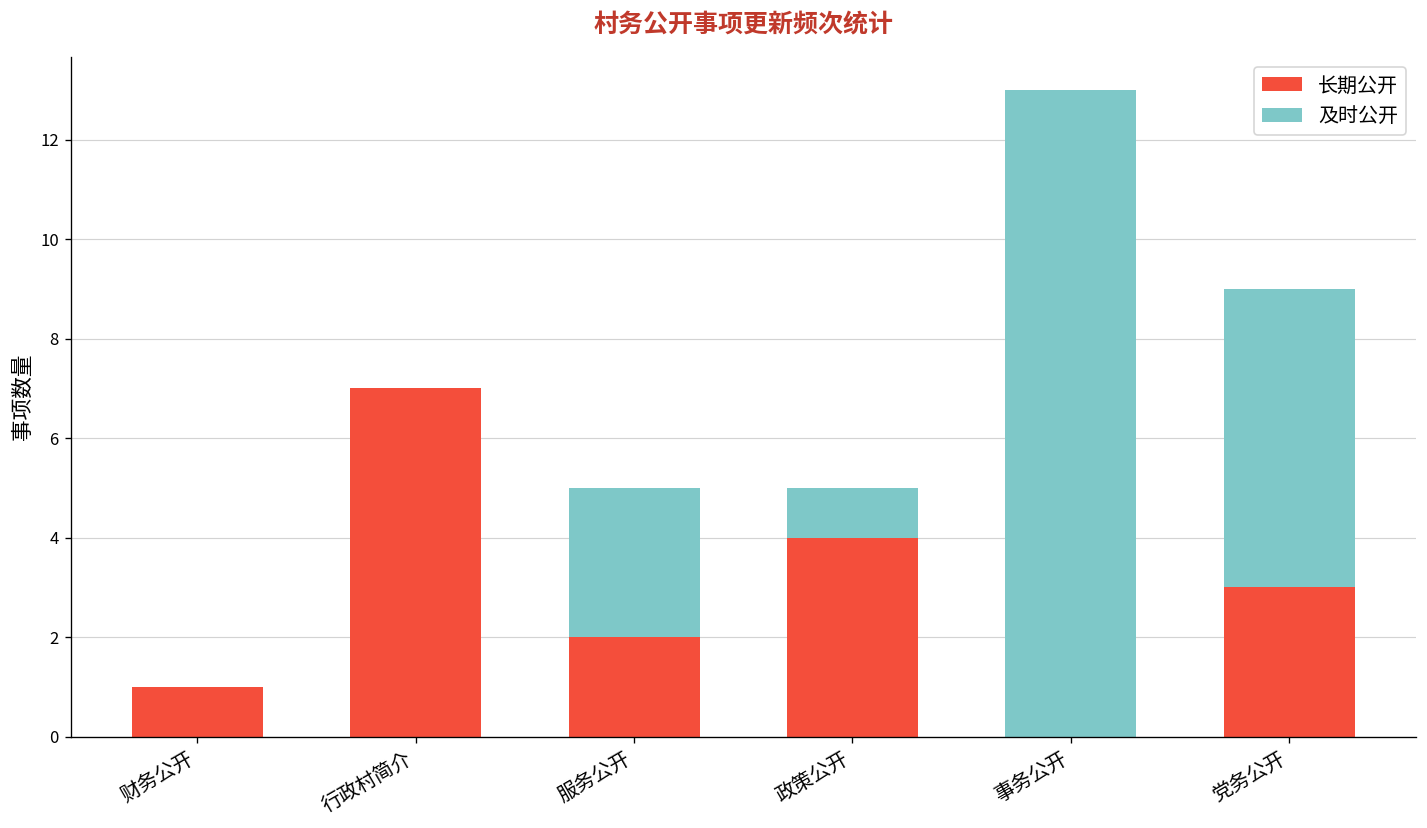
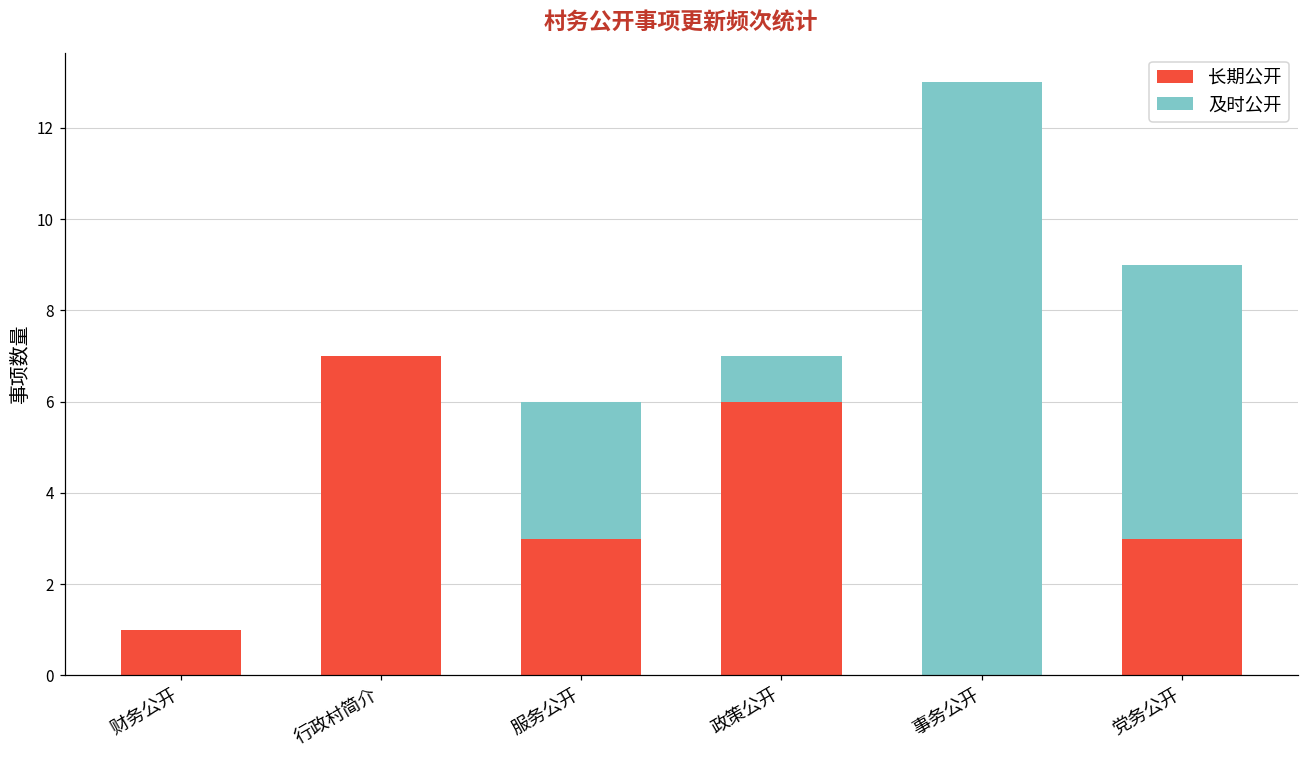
  {
    "长期公开": {
      "财务公开": 1,
      "行政村简介": 7,
-     "服务公开": 2,
-     "政策公开": 4,
+     "服务公开": 3,
+     "政策公开": 6,
      "事务公开": 0,
      "党务公开": 3
    },
    "及时公开": {
      "财务公开": 0,
      "行政村简介": 0,
      "服务公开": 3,
      "政策公开": 1,
      "事务公开": 13,
      "党务公开": 6
    }
  }
